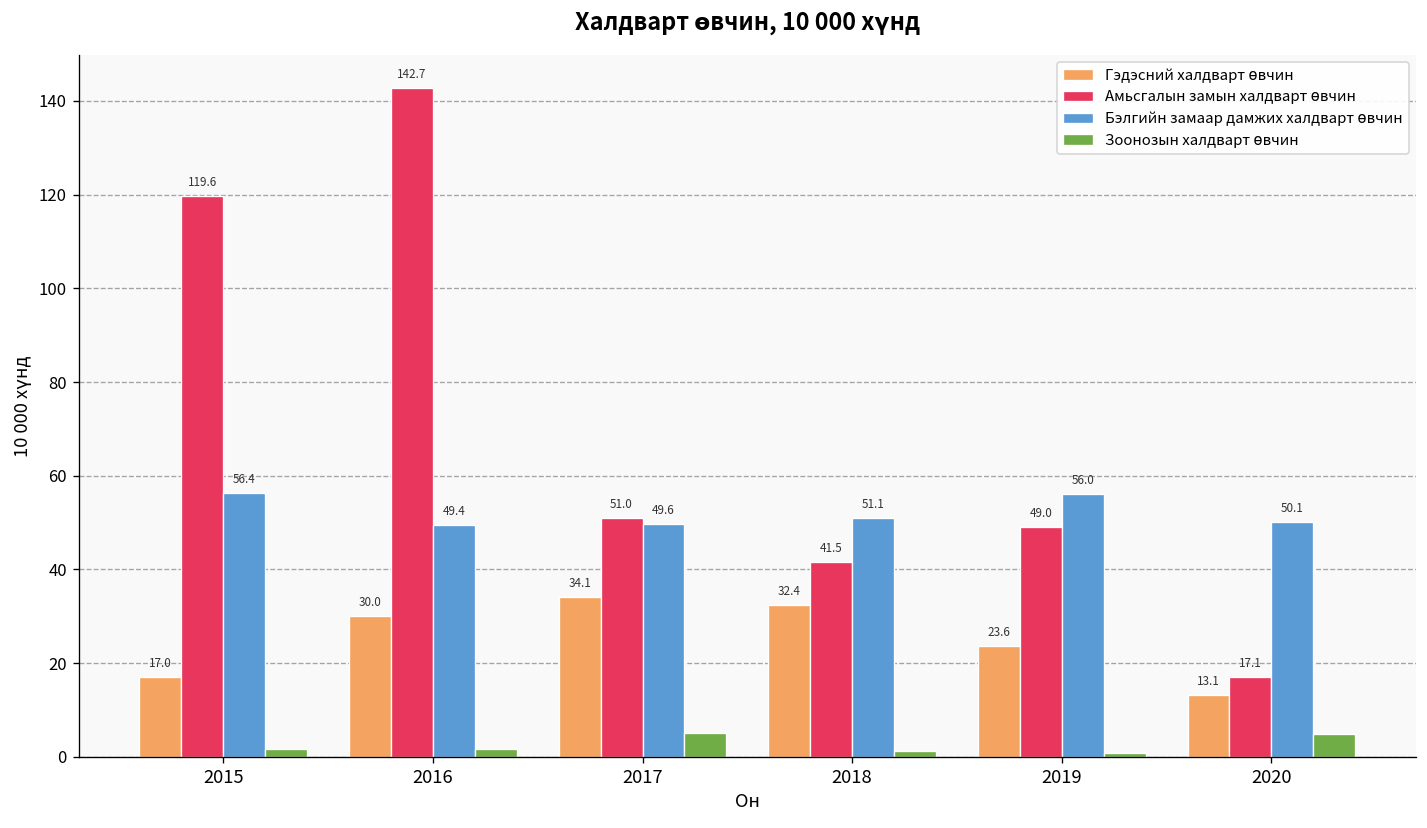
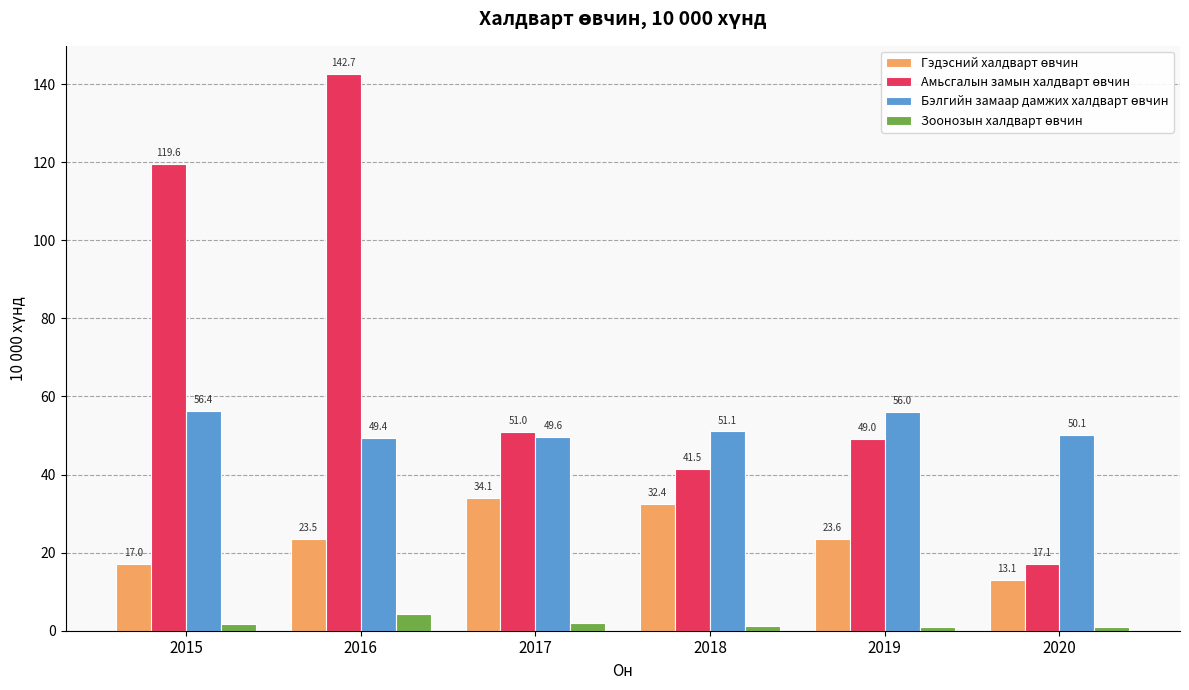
  {
    "Гэдэсний халдварт өвчин": {
      "2015": 17.0,
-     "2016": 30.0,
+     "2016": 23.5,
      "2017": 34.1,
      "2018": 32.4,
      "2019": 23.6,
      "2020": 13.1
    },
    "Амьсгалын замын халдварт өвчин": {
      "2015": 119.6,
      "2016": 142.7,
      "2017": 51.0,
      "2018": 41.5,
      "2019": 49.0,
      "2020": 17.1
    },
    "Бэлгийн замаар дамжих халдварт өвчин": {
      "2015": 56.4,
      "2016": 49.4,
      "2017": 49.6,
      "2018": 51.1,
      "2019": 56.0,
      "2020": 50.1
    },
    "Зоонозын халдварт өвчин": {
      "2015": 2,
-     "2016": 2,
-     "2017": 5,
+     "2016": 4,
+     "2017": 2,
      "2018": 1,
      "2019": 1,
-     "2020": 5
+     "2020": 1
    }
  }
